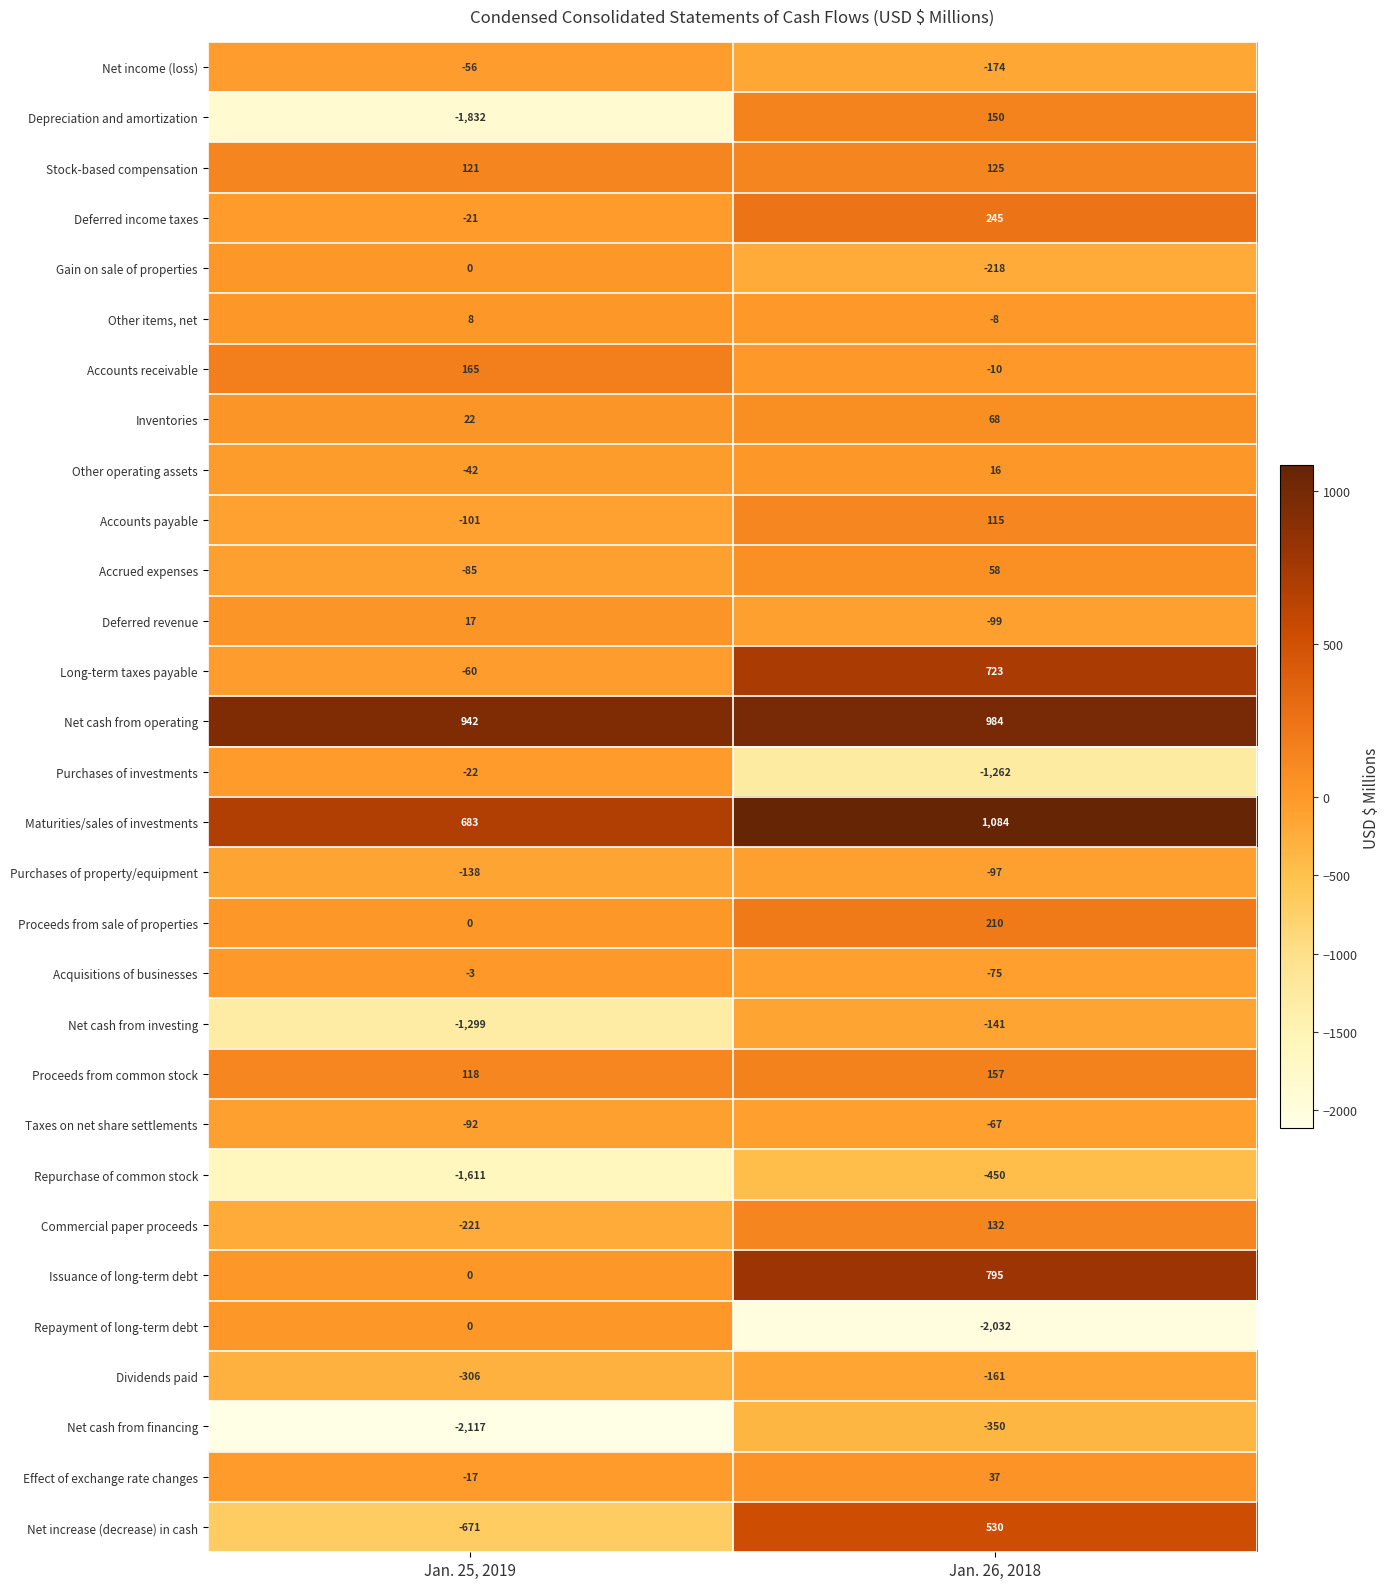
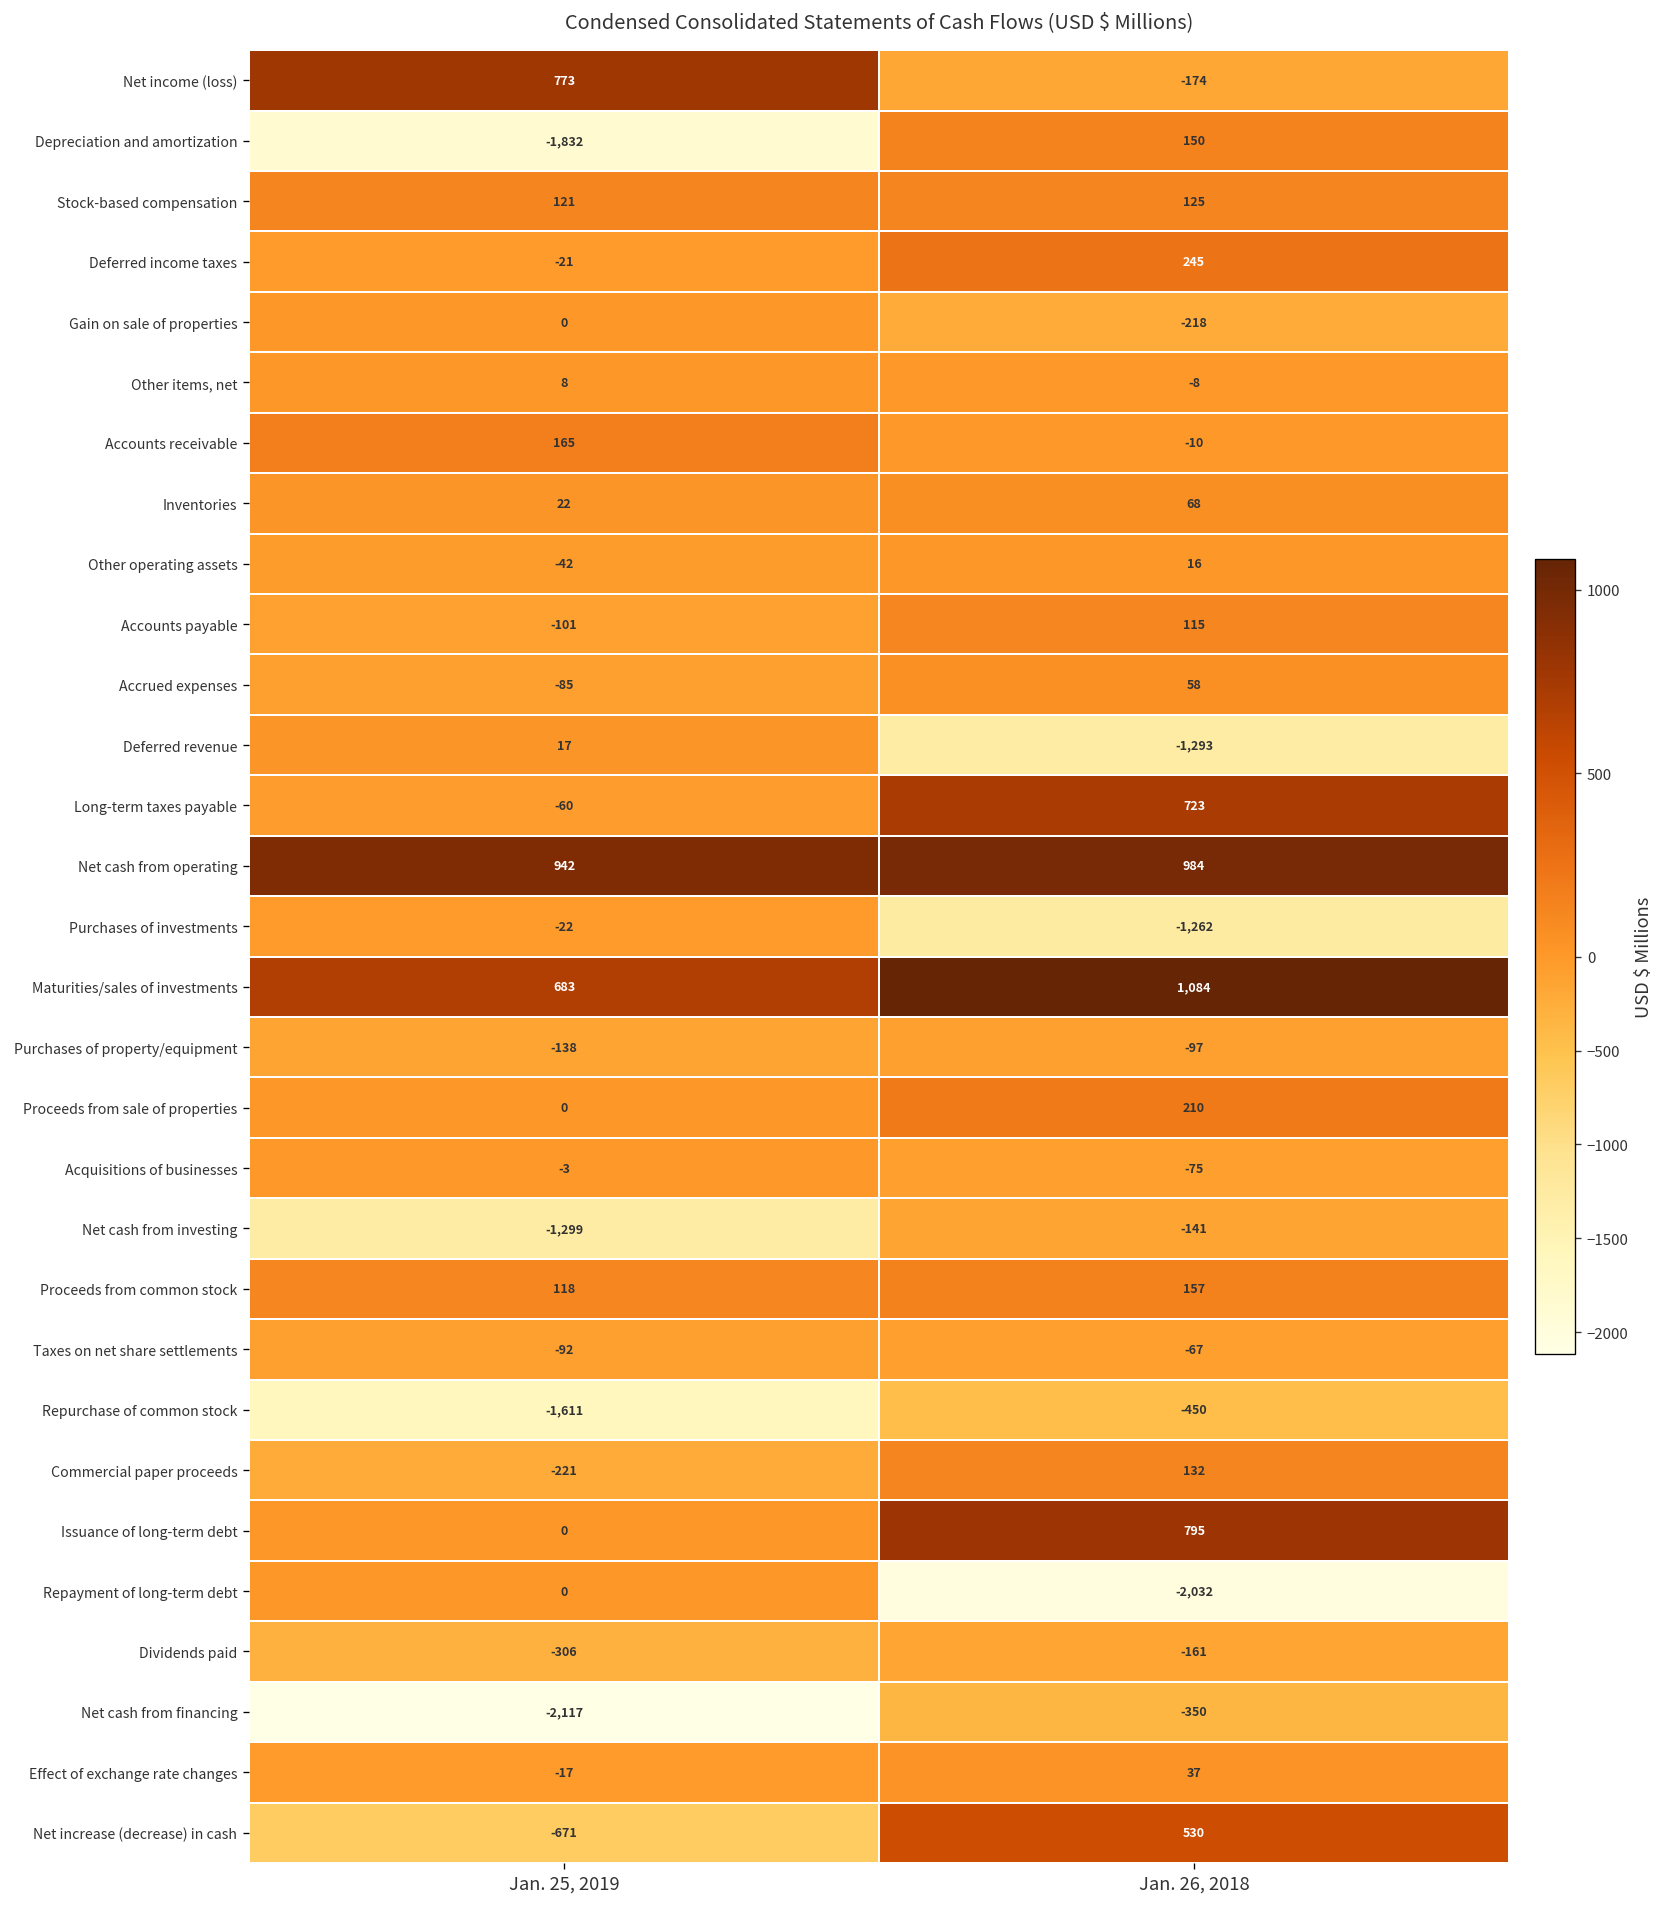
  {
    "Net income (loss)": {
-     "Jan. 25, 2019": "-56",
+     "Jan. 25, 2019": "773",
      "Jan. 26, 2018": "-174"
    },
    "Depreciation and amortization": {
      "Jan. 25, 2019": "-1,832",
      "Jan. 26, 2018": "150"
    },
    "Stock-based compensation": {
      "Jan. 25, 2019": "121",
      "Jan. 26, 2018": "125"
    },
    "Deferred income taxes": {
      "Jan. 25, 2019": "-21",
      "Jan. 26, 2018": "245"
    },
    "Gain on sale of properties": {
      "Jan. 25, 2019": "0",
      "Jan. 26, 2018": "-218"
    },
    "Other items, net": {
      "Jan. 25, 2019": "8",
      "Jan. 26, 2018": "-8"
    },
    "Accounts receivable": {
      "Jan. 25, 2019": "165",
      "Jan. 26, 2018": "-10"
    },
    "Inventories": {
      "Jan. 25, 2019": "22",
      "Jan. 26, 2018": "68"
    },
    "Other operating assets": {
      "Jan. 25, 2019": "-42",
      "Jan. 26, 2018": "16"
    },
    "Accounts payable": {
      "Jan. 25, 2019": "-101",
      "Jan. 26, 2018": "115"
    },
    "Accrued expenses": {
      "Jan. 25, 2019": "-85",
      "Jan. 26, 2018": "58"
    },
    "Deferred revenue": {
      "Jan. 25, 2019": "17",
-     "Jan. 26, 2018": "-99"
+     "Jan. 26, 2018": "-1,293"
    },
    "Long-term taxes payable": {
      "Jan. 25, 2019": "-60",
      "Jan. 26, 2018": "723"
    },
    "Net cash from operating": {
      "Jan. 25, 2019": "942",
      "Jan. 26, 2018": "984"
    },
    "Purchases of investments": {
      "Jan. 25, 2019": "-22",
      "Jan. 26, 2018": "-1,262"
    },
    "Maturities/sales of investments": {
      "Jan. 25, 2019": "683",
      "Jan. 26, 2018": "1,084"
    },
    "Purchases of property/equipment": {
      "Jan. 25, 2019": "-138",
      "Jan. 26, 2018": "-97"
    },
    "Proceeds from sale of properties": {
      "Jan. 25, 2019": "0",
      "Jan. 26, 2018": "210"
    },
    "Acquisitions of businesses": {
      "Jan. 25, 2019": "-3",
      "Jan. 26, 2018": "-75"
    },
    "Net cash from investing": {
      "Jan. 25, 2019": "-1,299",
      "Jan. 26, 2018": "-141"
    },
    "Proceeds from common stock": {
      "Jan. 25, 2019": "118",
      "Jan. 26, 2018": "157"
    },
    "Taxes on net share settlements": {
      "Jan. 25, 2019": "-92",
      "Jan. 26, 2018": "-67"
    },
    "Repurchase of common stock": {
      "Jan. 25, 2019": "-1,611",
      "Jan. 26, 2018": "-450"
    },
    "Commercial paper proceeds": {
      "Jan. 25, 2019": "-221",
      "Jan. 26, 2018": "132"
    },
    "Issuance of long-term debt": {
      "Jan. 25, 2019": "0",
      "Jan. 26, 2018": "795"
    },
    "Repayment of long-term debt": {
      "Jan. 25, 2019": "0",
      "Jan. 26, 2018": "-2,032"
    },
    "Dividends paid": {
      "Jan. 25, 2019": "-306",
      "Jan. 26, 2018": "-161"
    },
    "Net cash from financing": {
      "Jan. 25, 2019": "-2,117",
      "Jan. 26, 2018": "-350"
    },
    "Effect of exchange rate changes": {
      "Jan. 25, 2019": "-17",
      "Jan. 26, 2018": "37"
    },
    "Net increase (decrease) in cash": {
      "Jan. 25, 2019": "-671",
      "Jan. 26, 2018": "530"
    }
  }
